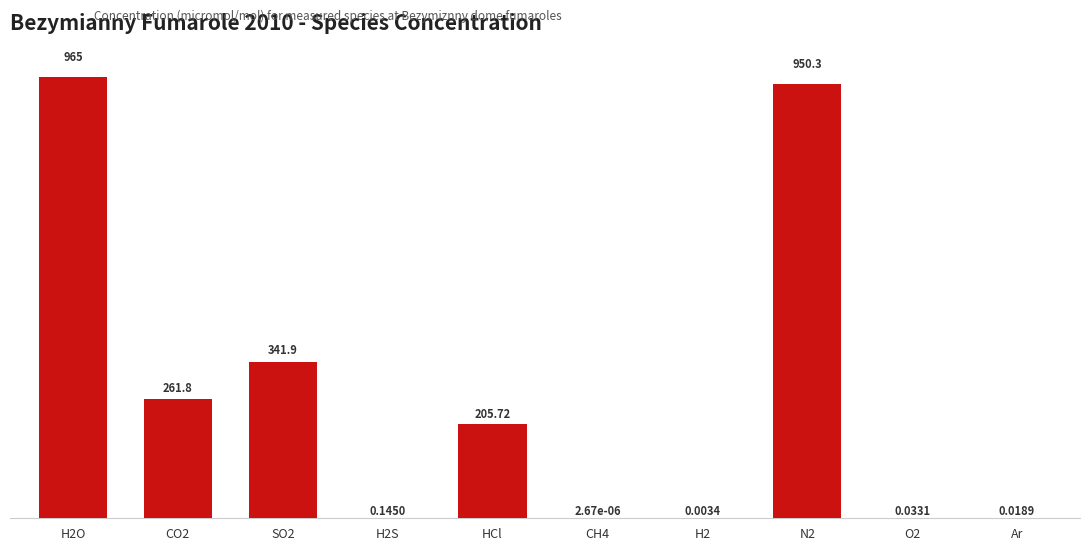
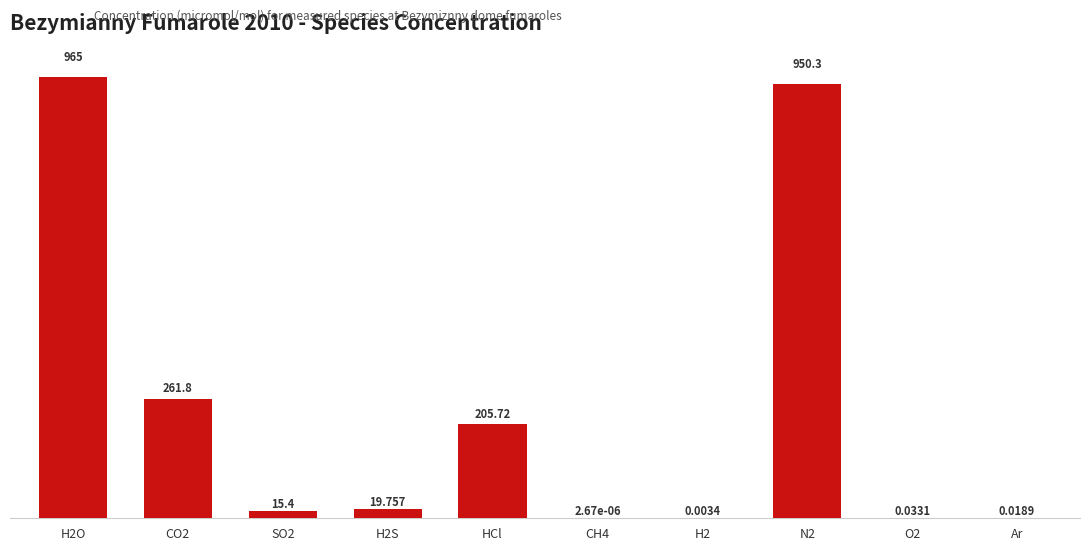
  {
    "H2O": "965",
    "CO2": "261.8",
-   "SO2": "341.9",
-   "H2S": "0.1450",
+   "SO2": "15.4",
+   "H2S": "19.757",
    "HCl": "205.72",
    "CH4": "2.67e-06",
    "H2": "0.0034",
    "N2": "950.3",
    "O2": "0.0331",
    "Ar": "0.0189"
  }
